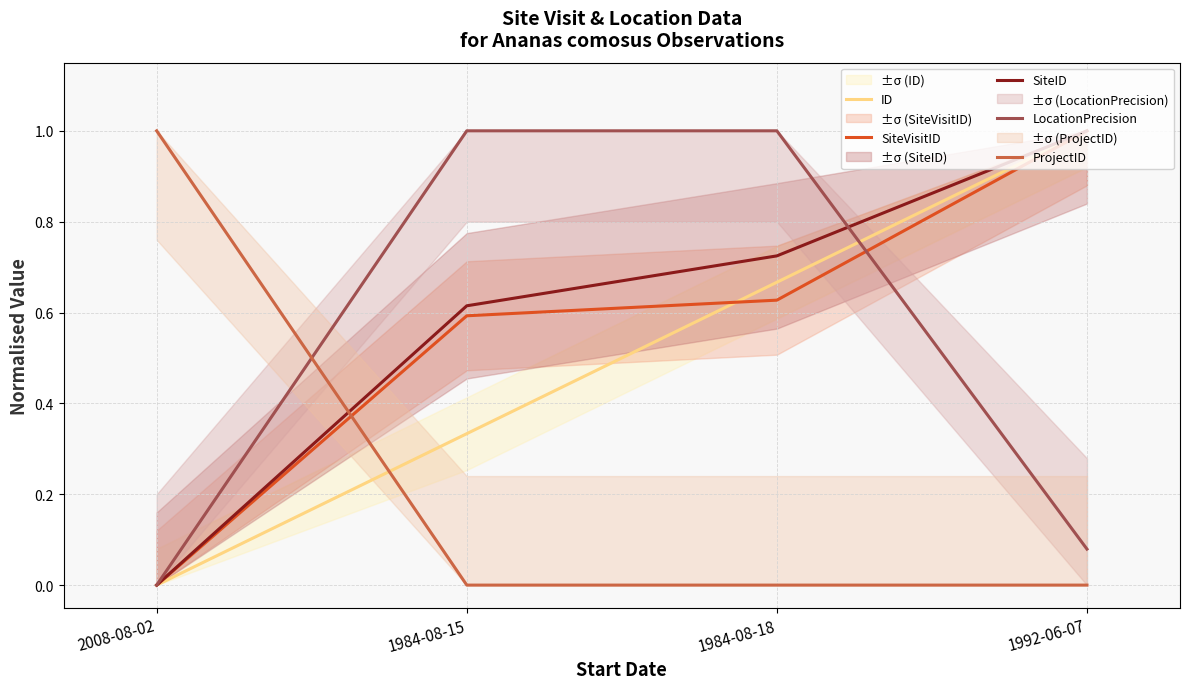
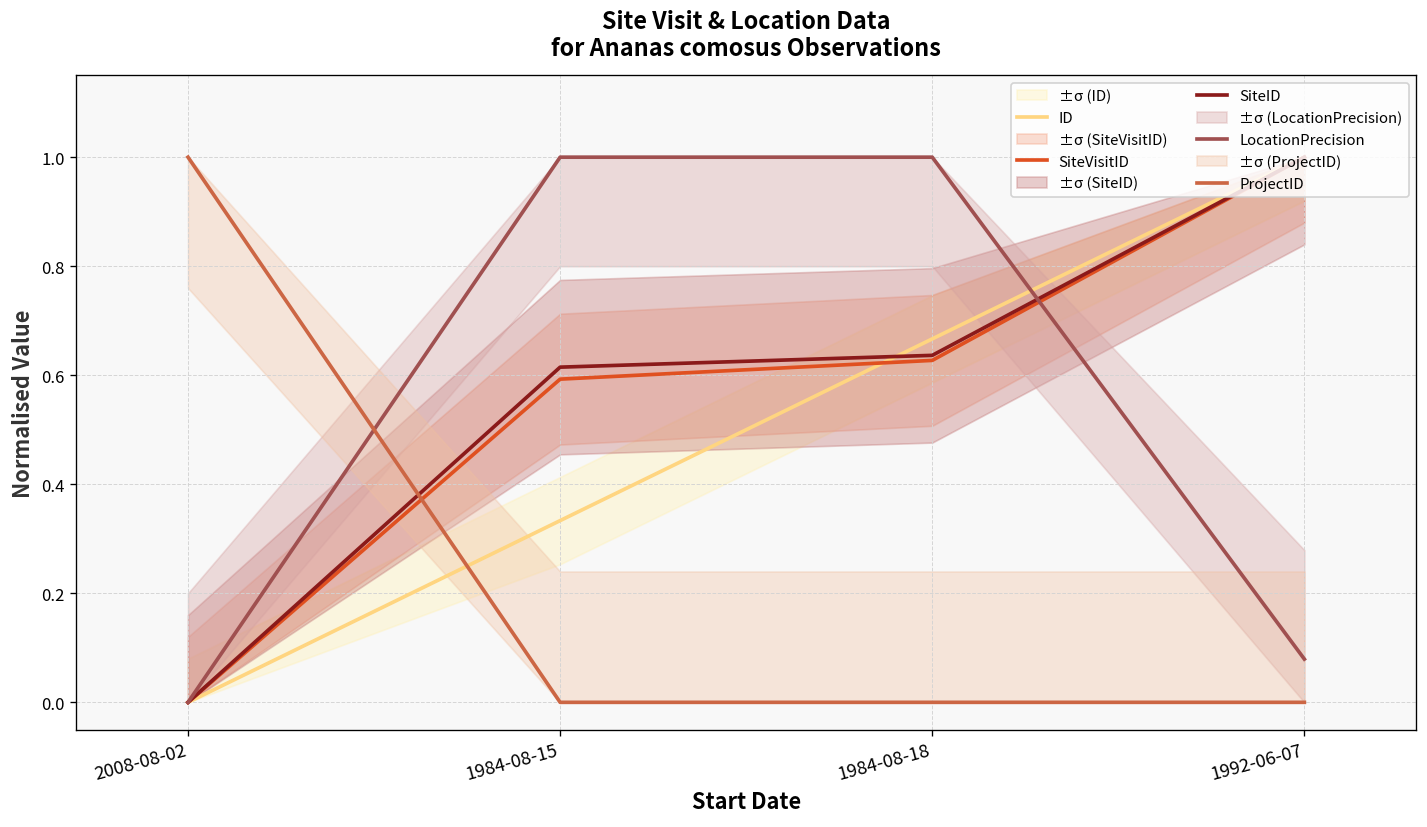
  {
    "SiteID": {
      "1984-08-15": 0.61,
-     "1984-08-18": 0.72
+     "1984-08-18": 0.64
    }
  }
